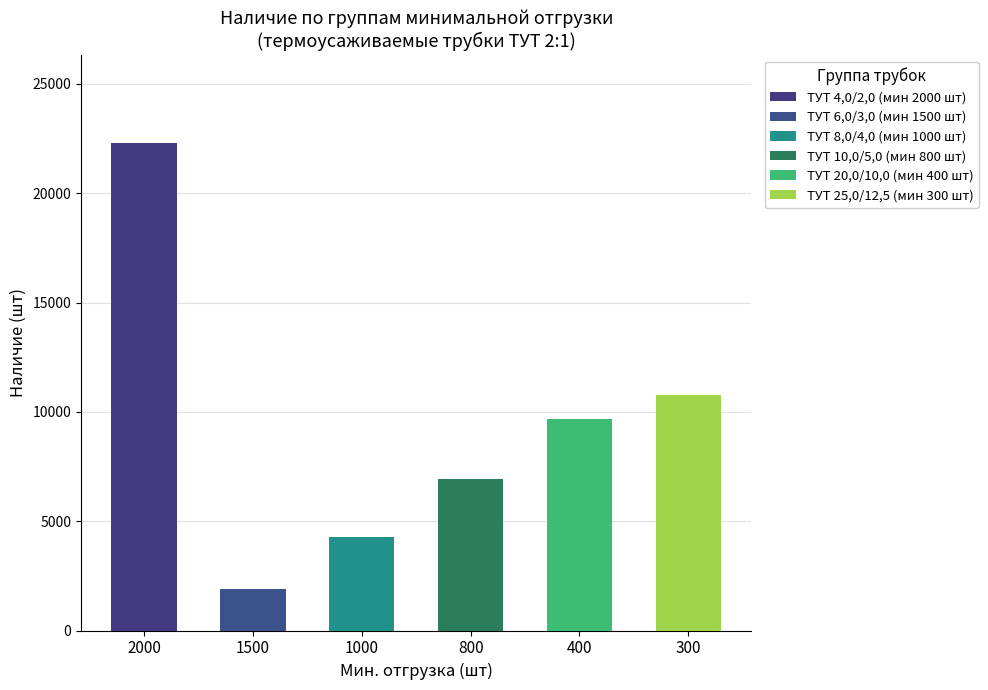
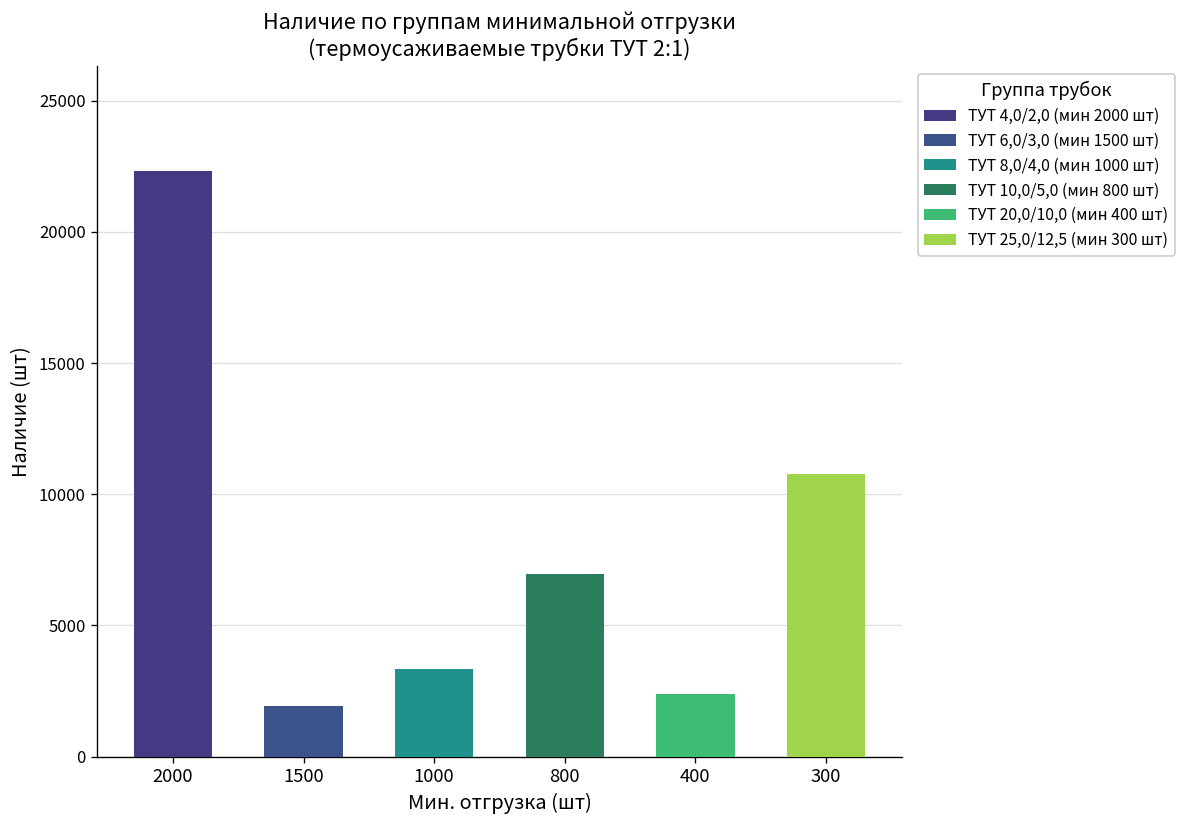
  {
    "2000": 22300,
    "1500": 1900,
-   "1000": 4300,
+   "1000": 3400,
    "800": 7000,
-   "400": 9700,
+   "400": 2400,
    "300": 10800
  }
